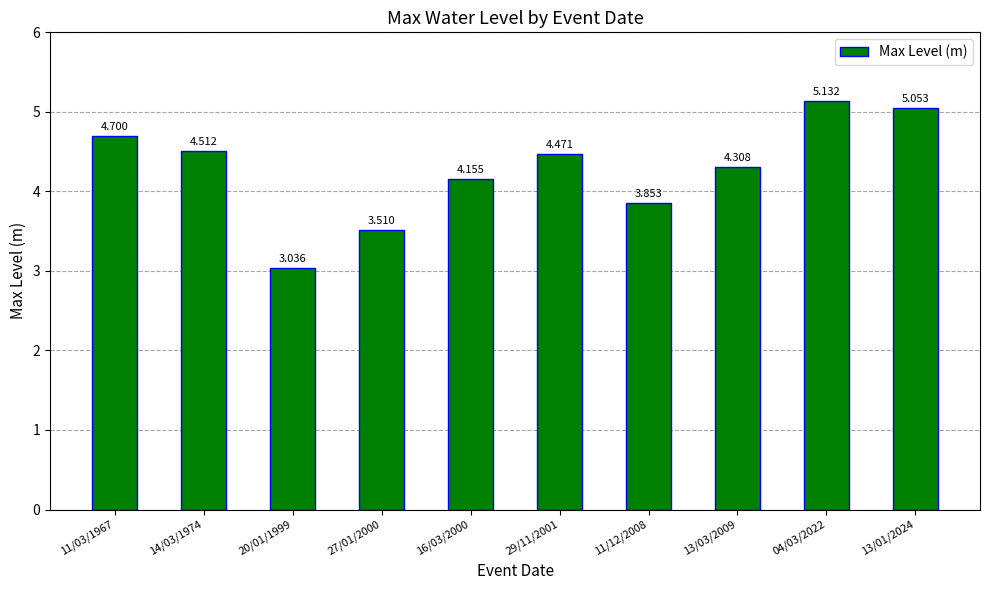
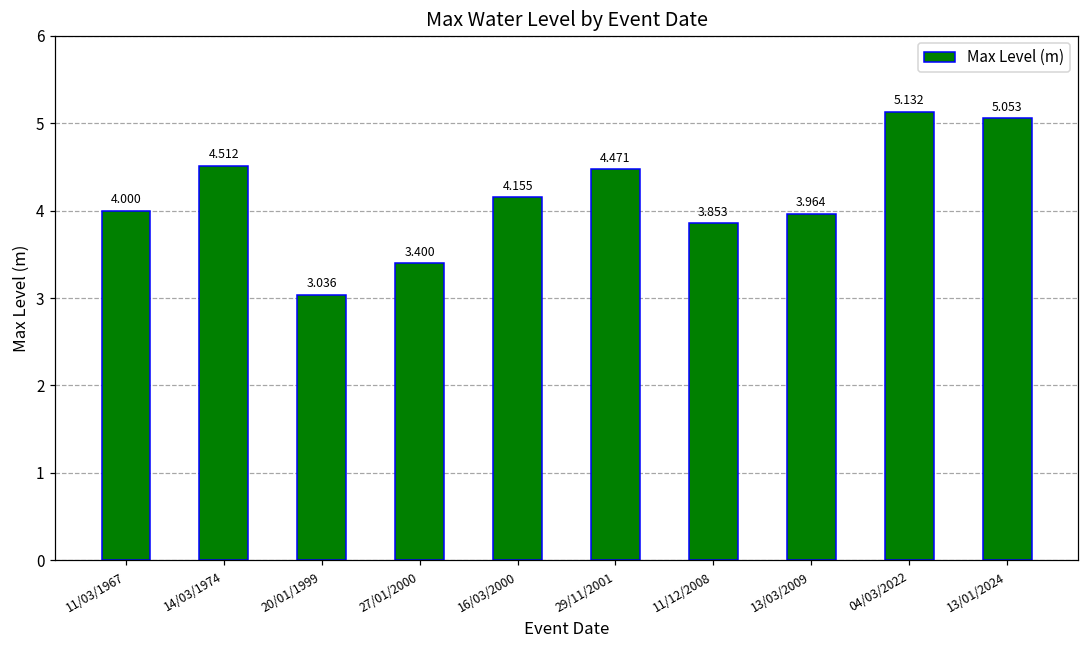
  {
-   "11/03/1967": 4.700,
+   "11/03/1967": 4.000,
    "14/03/1974": 4.512,
    "20/01/1999": 3.036,
-   "27/01/2000": 3.510,
+   "27/01/2000": 3.400,
    "16/03/2000": 4.155,
    "29/11/2001": 4.471,
    "11/12/2008": 3.853,
-   "13/03/2009": 4.308,
+   "13/03/2009": 3.964,
    "04/03/2022": 5.132,
    "13/01/2024": 5.053
  }
